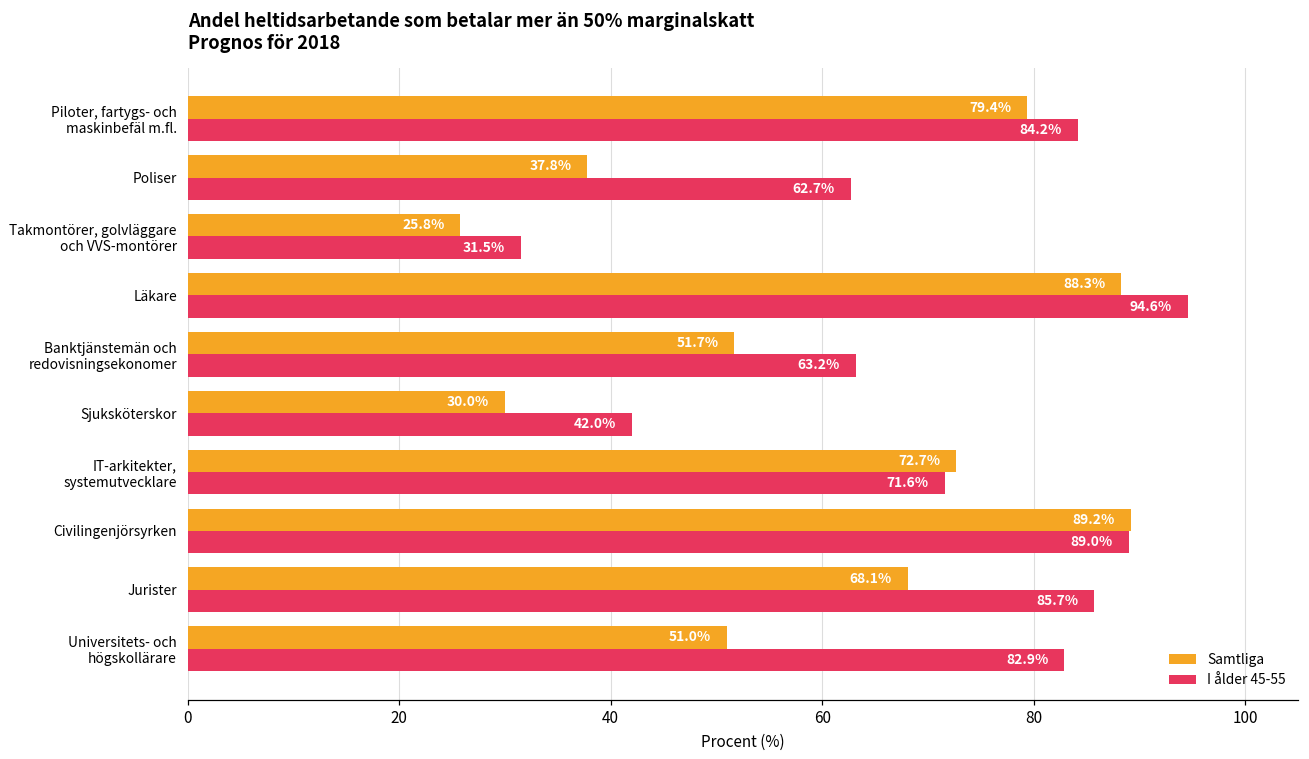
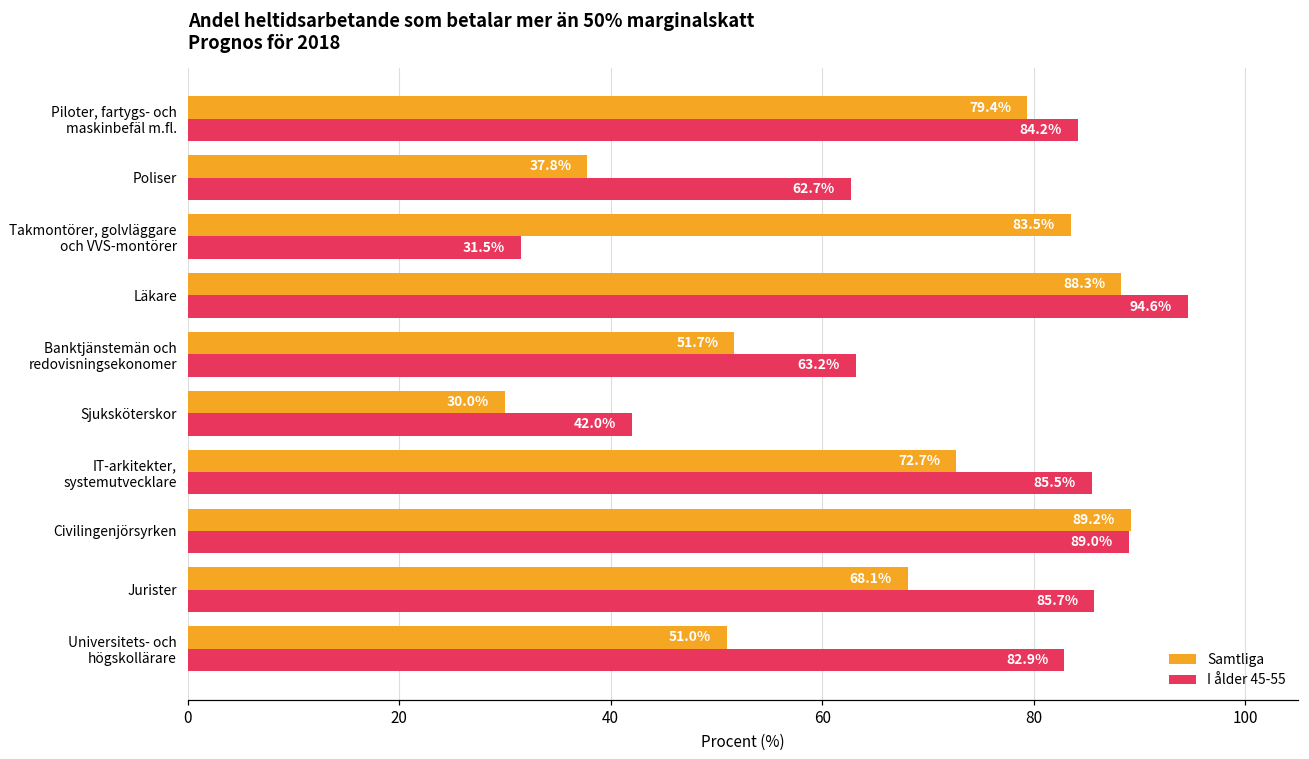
  {
    "Samtliga": {
      "Piloter, fartygs- och maskinbefäl m.fl.": "79.4%",
      "Poliser": "37.8%",
-     "Takmontörer, golvläggare och VVS-montörer": "25.8%",
+     "Takmontörer, golvläggare och VVS-montörer": "83.5%",
      "Läkare": "88.3%",
      "Banktjänstemän och redovisningsekonomer": "51.7%",
      "Sjuksköterskor": "30.0%",
      "IT-arkitekter, systemutvecklare": "72.7%",
      "Civilingenjörsyrken": "89.2%",
      "Jurister": "68.1%",
      "Universitets- och högskollärare": "51.0%"
    },
    "I ålder 45-55": {
      "Piloter, fartygs- och maskinbefäl m.fl.": "84.2%",
      "Poliser": "62.7%",
      "Takmontörer, golvläggare och VVS-montörer": "31.5%",
      "Läkare": "94.6%",
      "Banktjänstemän och redovisningsekonomer": "63.2%",
      "Sjuksköterskor": "42.0%",
-     "IT-arkitekter, systemutvecklare": "71.6%",
+     "IT-arkitekter, systemutvecklare": "85.5%",
      "Civilingenjörsyrken": "89.0%",
      "Jurister": "85.7%",
      "Universitets- och högskollärare": "82.9%"
    }
  }
